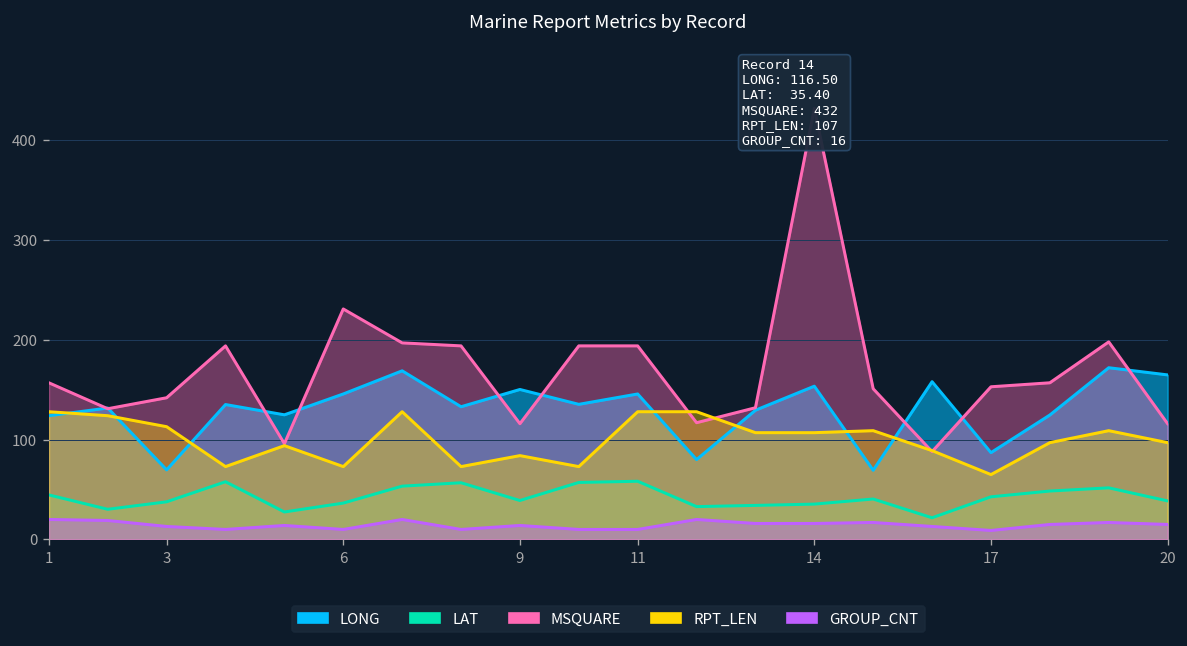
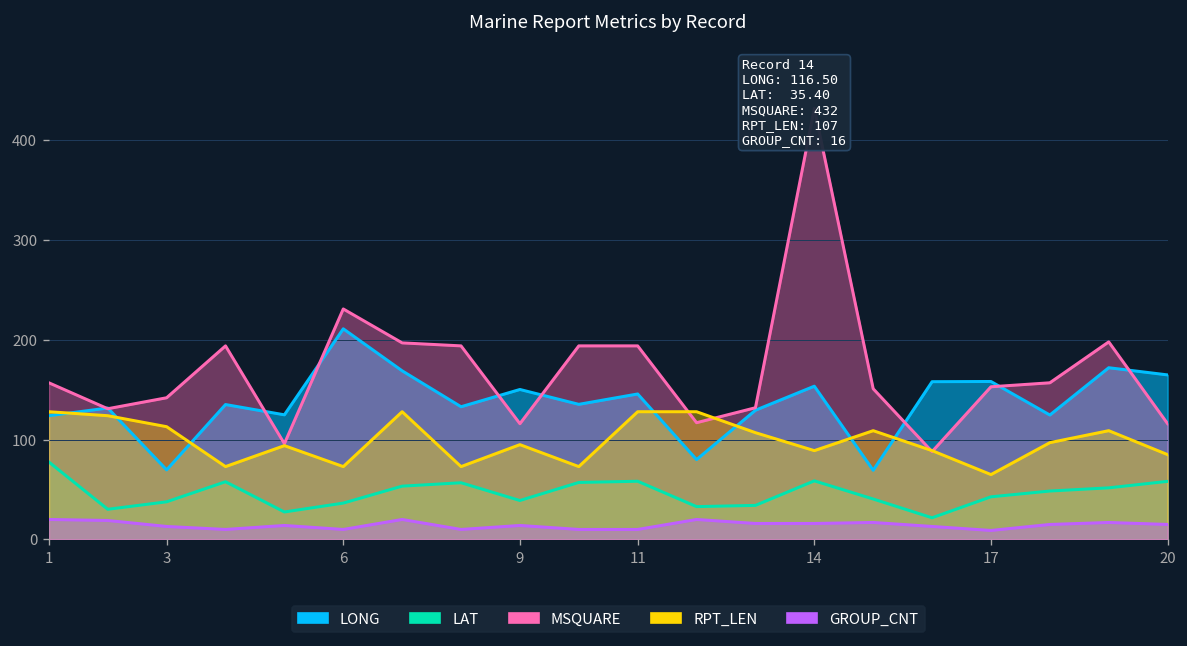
  {
    "LONG": {
      "1": 120,
      "3": 70,
-     "6": 150,
+     "6": 210,
      "9": 150,
      "11": 150,
      "14": 150,
-     "17": 90,
+     "17": 160,
      "20": 160
    },
    "LAT": {
-     "1": 40,
+     "1": 80,
      "3": 40,
      "6": 40,
      "9": 40,
      "11": 60,
-     "14": 40,
+     "14": 60,
      "17": 40,
-     "20": 40
+     "20": 60
    },
    "RPT_LEN": {
      "1": 130,
      "3": 110,
      "6": 70,
-     "9": 80,
+     "9": 100,
      "11": 130,
-     "14": 110,
+     "14": 90,
      "17": 70,
-     "20": 100
+     "20": 90
    }
  }
